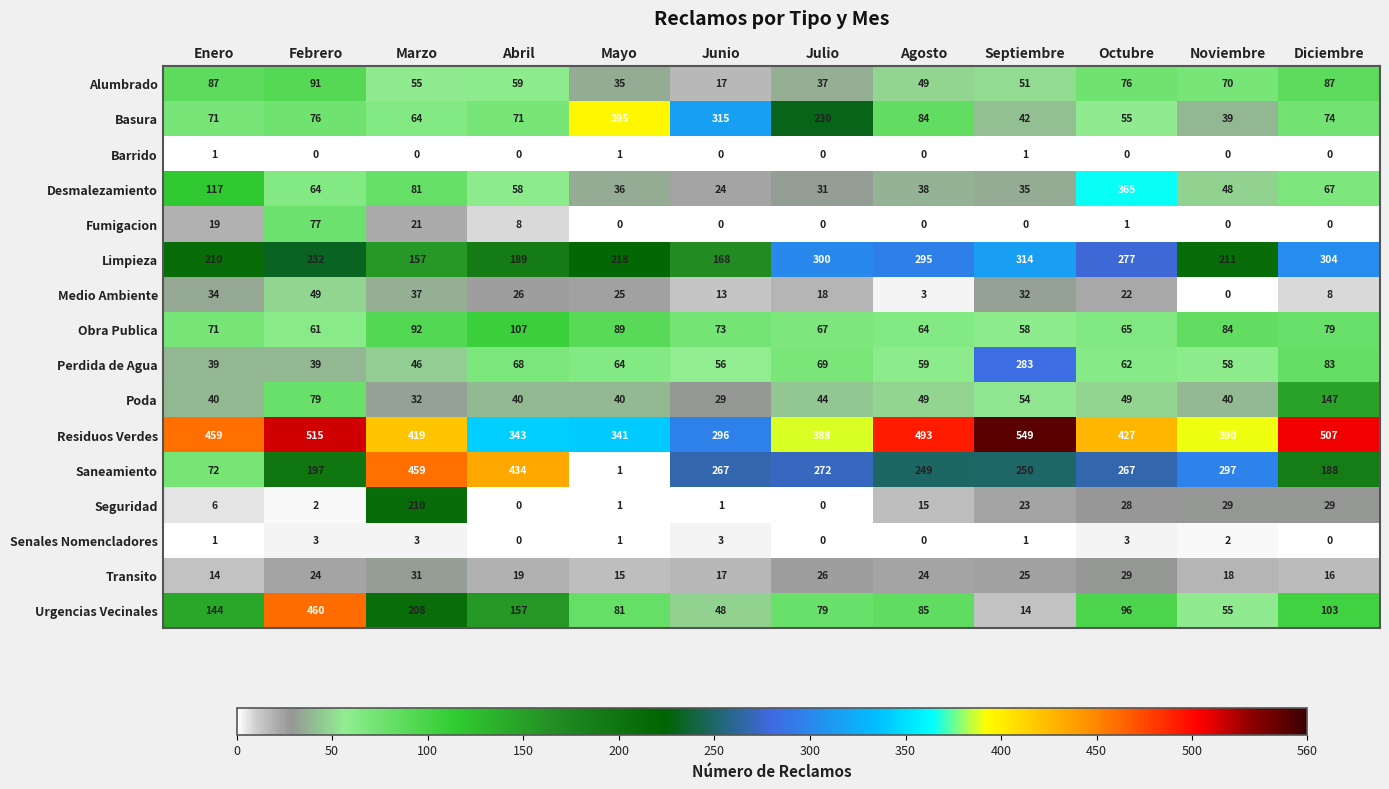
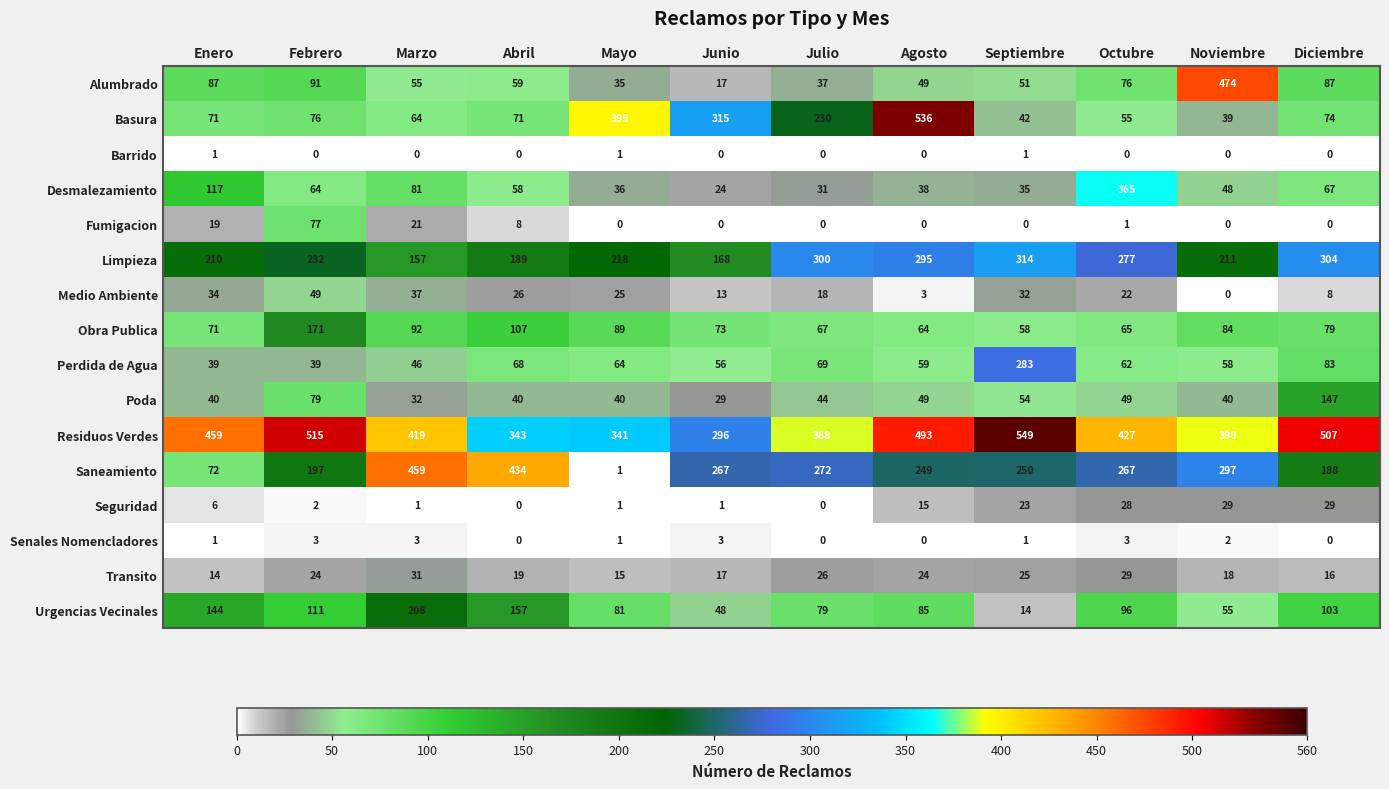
  {
    "Alumbrado": {
      "Enero": 87,
      "Febrero": 91,
      "Marzo": 55,
      "Abril": 59,
      "Mayo": 35,
      "Junio": 17,
      "Julio": 37,
      "Agosto": 49,
      "Septiembre": 51,
      "Octubre": 76,
-     "Noviembre": 70,
+     "Noviembre": 474,
      "Diciembre": 87
    },
    "Basura": {
      "Enero": 71,
      "Febrero": 76,
      "Marzo": 64,
      "Abril": 71,
      "Mayo": 395,
      "Junio": 315,
      "Julio": 230,
-     "Agosto": 84,
+     "Agosto": 536,
      "Septiembre": 42,
      "Octubre": 55,
      "Noviembre": 39,
      "Diciembre": 74
    },
    "Barrido": {
      "Enero": 1,
      "Febrero": 0,
      "Marzo": 0,
      "Abril": 0,
      "Mayo": 1,
      "Junio": 0,
      "Julio": 0,
      "Agosto": 0,
      "Septiembre": 1,
      "Octubre": 0,
      "Noviembre": 0,
      "Diciembre": 0
    },
    "Desmalezamiento": {
      "Enero": 117,
      "Febrero": 64,
      "Marzo": 81,
      "Abril": 58,
      "Mayo": 36,
      "Junio": 24,
      "Julio": 31,
      "Agosto": 38,
      "Septiembre": 35,
      "Octubre": 365,
      "Noviembre": 48,
      "Diciembre": 67
    },
    "Fumigacion": {
      "Enero": 19,
      "Febrero": 77,
      "Marzo": 21,
      "Abril": 8,
      "Mayo": 0,
      "Junio": 0,
      "Julio": 0,
      "Agosto": 0,
      "Septiembre": 0,
      "Octubre": 1,
      "Noviembre": 0,
      "Diciembre": 0
    },
    "Limpieza": {
      "Enero": 210,
      "Febrero": 232,
      "Marzo": 157,
      "Abril": 189,
      "Mayo": 218,
      "Junio": 168,
      "Julio": 300,
      "Agosto": 295,
      "Septiembre": 314,
      "Octubre": 277,
      "Noviembre": 211,
      "Diciembre": 304
    },
    "Medio Ambiente": {
      "Enero": 34,
      "Febrero": 49,
      "Marzo": 37,
      "Abril": 26,
      "Mayo": 25,
      "Junio": 13,
      "Julio": 18,
      "Agosto": 3,
      "Septiembre": 32,
      "Octubre": 22,
      "Noviembre": 0,
      "Diciembre": 8
    },
    "Obra Publica": {
      "Enero": 71,
-     "Febrero": 61,
+     "Febrero": 171,
      "Marzo": 92,
      "Abril": 107,
      "Mayo": 89,
      "Junio": 73,
      "Julio": 67,
      "Agosto": 64,
      "Septiembre": 58,
      "Octubre": 65,
      "Noviembre": 84,
      "Diciembre": 79
    },
    "Perdida de Agua": {
      "Enero": 39,
      "Febrero": 39,
      "Marzo": 46,
      "Abril": 68,
      "Mayo": 64,
      "Junio": 56,
      "Julio": 69,
      "Agosto": 59,
      "Septiembre": 283,
      "Octubre": 62,
      "Noviembre": 58,
      "Diciembre": 83
    },
    "Poda": {
      "Enero": 40,
      "Febrero": 79,
      "Marzo": 32,
      "Abril": 40,
      "Mayo": 40,
      "Junio": 29,
      "Julio": 44,
      "Agosto": 49,
      "Septiembre": 54,
      "Octubre": 49,
      "Noviembre": 40,
      "Diciembre": 147
    },
    "Residuos Verdes": {
      "Enero": 459,
      "Febrero": 515,
      "Marzo": 419,
      "Abril": 343,
      "Mayo": 341,
      "Junio": 296,
      "Julio": 388,
      "Agosto": 493,
      "Septiembre": 549,
      "Octubre": 427,
      "Noviembre": 390,
      "Diciembre": 507
    },
    "Saneamiento": {
      "Enero": 72,
      "Febrero": 197,
      "Marzo": 459,
      "Abril": 434,
      "Mayo": 1,
      "Junio": 267,
      "Julio": 272,
      "Agosto": 249,
      "Septiembre": 250,
      "Octubre": 267,
      "Noviembre": 297,
      "Diciembre": 188
    },
    "Seguridad": {
      "Enero": 6,
      "Febrero": 2,
-     "Marzo": 210,
+     "Marzo": 1,
      "Abril": 0,
      "Mayo": 1,
      "Junio": 1,
      "Julio": 0,
      "Agosto": 15,
      "Septiembre": 23,
      "Octubre": 28,
      "Noviembre": 29,
      "Diciembre": 29
    },
    "Senales Nomencladores": {
      "Enero": 1,
      "Febrero": 3,
      "Marzo": 3,
      "Abril": 0,
      "Mayo": 1,
      "Junio": 3,
      "Julio": 0,
      "Agosto": 0,
      "Septiembre": 1,
      "Octubre": 3,
      "Noviembre": 2,
      "Diciembre": 0
    },
    "Transito": {
      "Enero": 14,
      "Febrero": 24,
      "Marzo": 31,
      "Abril": 19,
      "Mayo": 15,
      "Junio": 17,
      "Julio": 26,
      "Agosto": 24,
      "Septiembre": 25,
      "Octubre": 29,
      "Noviembre": 18,
      "Diciembre": 16
    },
    "Urgencias Vecinales": {
      "Enero": 144,
-     "Febrero": 460,
+     "Febrero": 111,
      "Marzo": 208,
      "Abril": 157,
      "Mayo": 81,
      "Junio": 48,
      "Julio": 79,
      "Agosto": 85,
      "Septiembre": 14,
      "Octubre": 96,
      "Noviembre": 55,
      "Diciembre": 103
    }
  }
